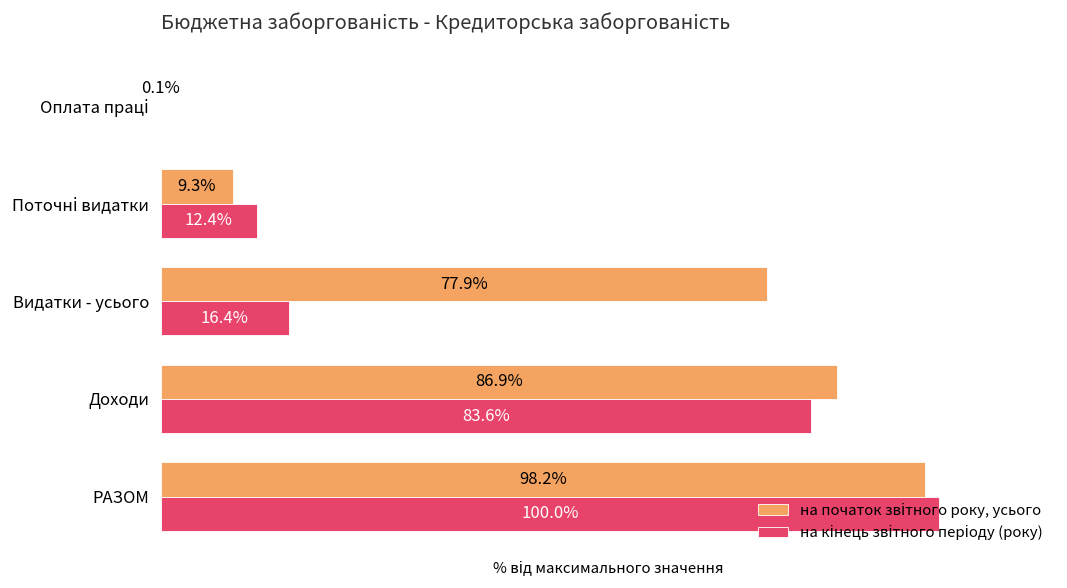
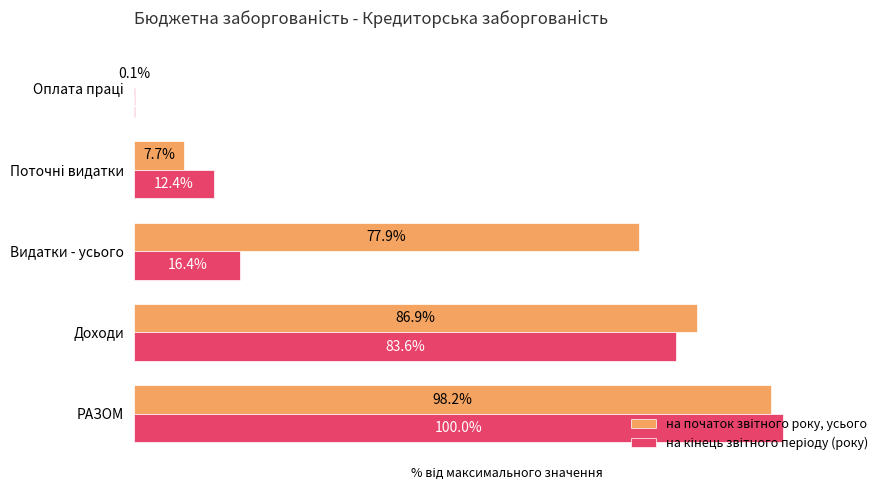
  {
    "на початок звітного року, усього": {
      "Оплата праці": "0.1%",
-     "Поточні видатки": "9.3%",
+     "Поточні видатки": "7.7%",
      "Видатки - усього": "77.9%",
      "Доходи": "86.9%",
      "РАЗОМ": "98.2%"
    },
    "на кінець звітного періоду (року)": {
      "Поточні видатки": "12.4%",
      "Видатки - усього": "16.4%",
      "Доходи": "83.6%",
      "РАЗОМ": "100.0%"
    }
  }
